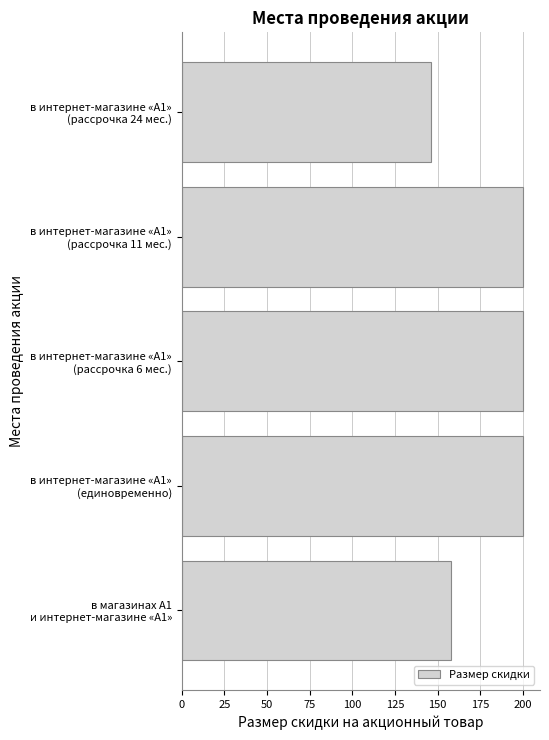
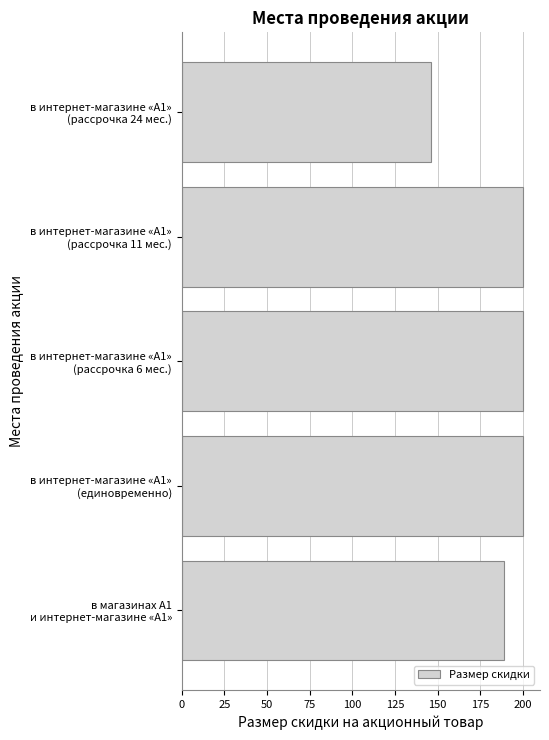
  {
    "в интернет-магазине «А1» (рассрочка 24 мес.)": 146,
    "в интернет-магазине «А1» (рассрочка 11 мес.)": 200,
    "в интернет-магазине «А1» (рассрочка 6 мес.)": 200,
    "в интернет-магазине «А1» (единовременно)": 200,
-   "в магазинах А1 и интернет-магазине «А1»": 158
+   "в магазинах А1 и интернет-магазине «А1»": 189
  }
